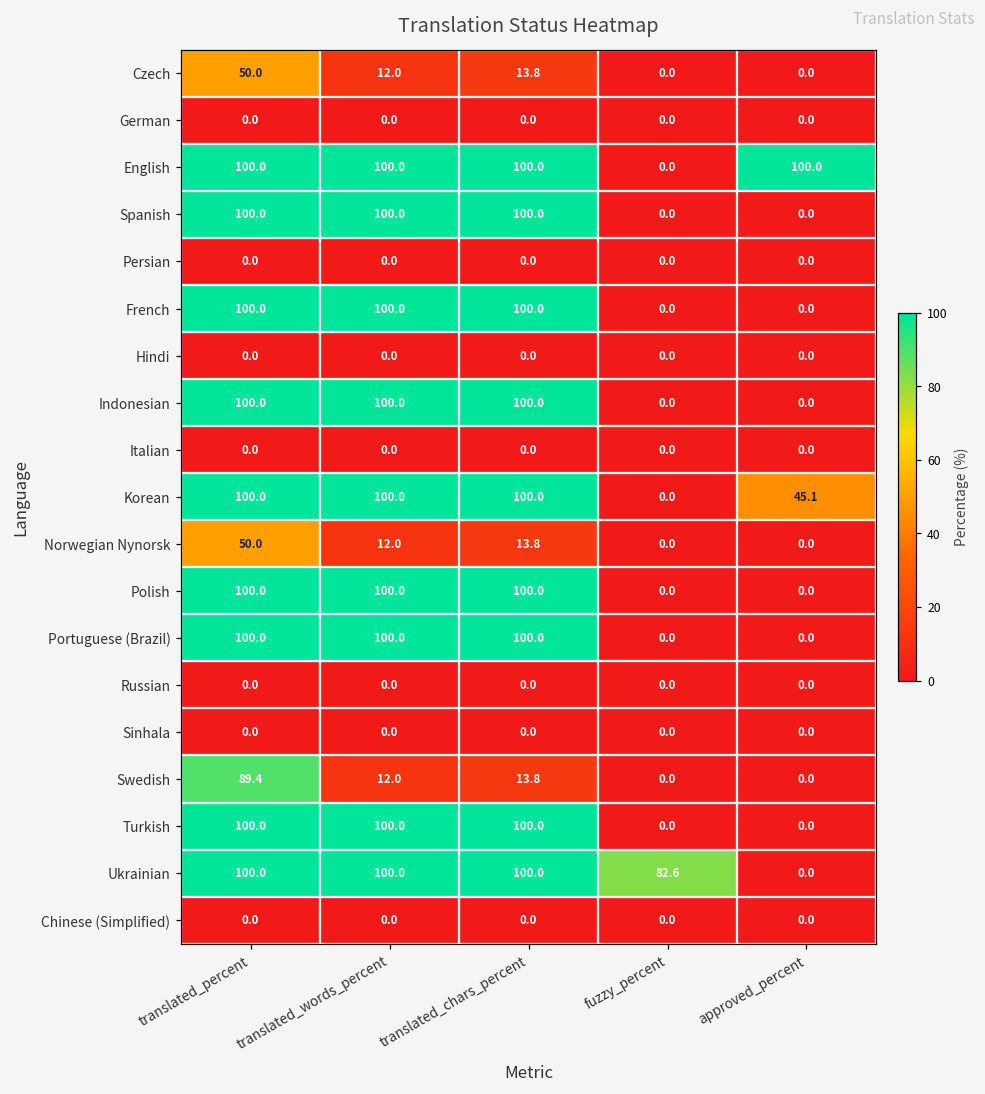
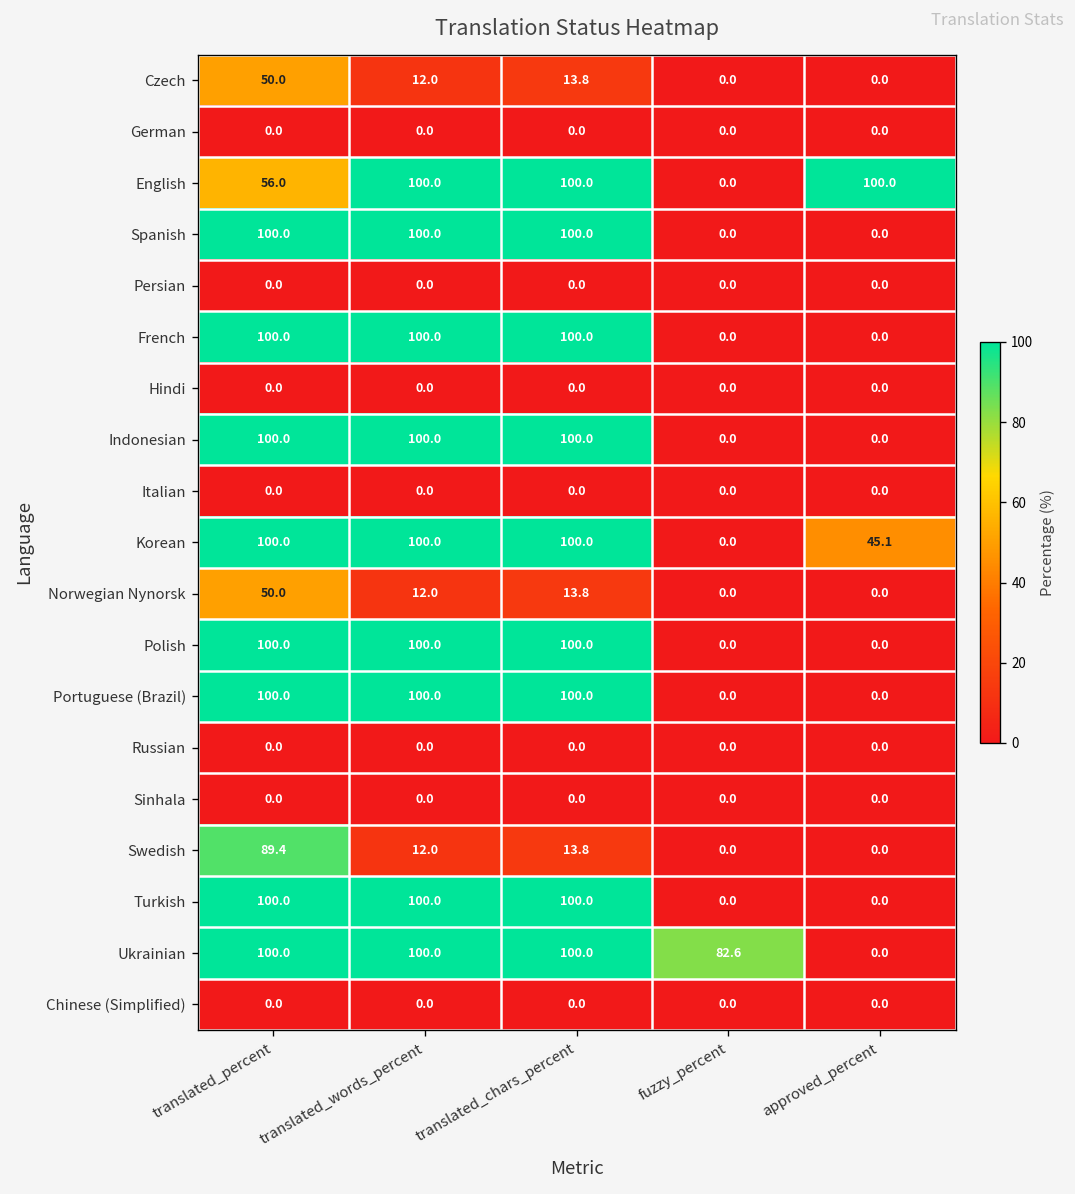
  {
    "Czech": {
      "translated_percent": 50.0,
      "translated_words_percent": 12.0,
      "translated_chars_percent": 13.8,
      "fuzzy_percent": 0.0,
      "approved_percent": 0.0
    },
    "German": {
      "translated_percent": 0.0,
      "translated_words_percent": 0.0,
      "translated_chars_percent": 0.0,
      "fuzzy_percent": 0.0,
      "approved_percent": 0.0
    },
    "English": {
-     "translated_percent": 100.0,
+     "translated_percent": 56.0,
      "translated_words_percent": 100.0,
      "translated_chars_percent": 100.0,
      "fuzzy_percent": 0.0,
      "approved_percent": 100.0
    },
    "Spanish": {
      "translated_percent": 100.0,
      "translated_words_percent": 100.0,
      "translated_chars_percent": 100.0,
      "fuzzy_percent": 0.0,
      "approved_percent": 0.0
    },
    "Persian": {
      "translated_percent": 0.0,
      "translated_words_percent": 0.0,
      "translated_chars_percent": 0.0,
      "fuzzy_percent": 0.0,
      "approved_percent": 0.0
    },
    "French": {
      "translated_percent": 100.0,
      "translated_words_percent": 100.0,
      "translated_chars_percent": 100.0,
      "fuzzy_percent": 0.0,
      "approved_percent": 0.0
    },
    "Hindi": {
      "translated_percent": 0.0,
      "translated_words_percent": 0.0,
      "translated_chars_percent": 0.0,
      "fuzzy_percent": 0.0,
      "approved_percent": 0.0
    },
    "Indonesian": {
      "translated_percent": 100.0,
      "translated_words_percent": 100.0,
      "translated_chars_percent": 100.0,
      "fuzzy_percent": 0.0,
      "approved_percent": 0.0
    },
    "Italian": {
      "translated_percent": 0.0,
      "translated_words_percent": 0.0,
      "translated_chars_percent": 0.0,
      "fuzzy_percent": 0.0,
      "approved_percent": 0.0
    },
    "Korean": {
      "translated_percent": 100.0,
      "translated_words_percent": 100.0,
      "translated_chars_percent": 100.0,
      "fuzzy_percent": 0.0,
      "approved_percent": 45.1
    },
    "Norwegian Nynorsk": {
      "translated_percent": 50.0,
      "translated_words_percent": 12.0,
      "translated_chars_percent": 13.8,
      "fuzzy_percent": 0.0,
      "approved_percent": 0.0
    },
    "Polish": {
      "translated_percent": 100.0,
      "translated_words_percent": 100.0,
      "translated_chars_percent": 100.0,
      "fuzzy_percent": 0.0,
      "approved_percent": 0.0
    },
    "Portuguese (Brazil)": {
      "translated_percent": 100.0,
      "translated_words_percent": 100.0,
      "translated_chars_percent": 100.0,
      "fuzzy_percent": 0.0,
      "approved_percent": 0.0
    },
    "Russian": {
      "translated_percent": 0.0,
      "translated_words_percent": 0.0,
      "translated_chars_percent": 0.0,
      "fuzzy_percent": 0.0,
      "approved_percent": 0.0
    },
    "Sinhala": {
      "translated_percent": 0.0,
      "translated_words_percent": 0.0,
      "translated_chars_percent": 0.0,
      "fuzzy_percent": 0.0,
      "approved_percent": 0.0
    },
    "Swedish": {
      "translated_percent": 89.4,
      "translated_words_percent": 12.0,
      "translated_chars_percent": 13.8,
      "fuzzy_percent": 0.0,
      "approved_percent": 0.0
    },
    "Turkish": {
      "translated_percent": 100.0,
      "translated_words_percent": 100.0,
      "translated_chars_percent": 100.0,
      "fuzzy_percent": 0.0,
      "approved_percent": 0.0
    },
    "Ukrainian": {
      "translated_percent": 100.0,
      "translated_words_percent": 100.0,
      "translated_chars_percent": 100.0,
      "fuzzy_percent": 82.6,
      "approved_percent": 0.0
    },
    "Chinese (Simplified)": {
      "translated_percent": 0.0,
      "translated_words_percent": 0.0,
      "translated_chars_percent": 0.0,
      "fuzzy_percent": 0.0,
      "approved_percent": 0.0
    }
  }
